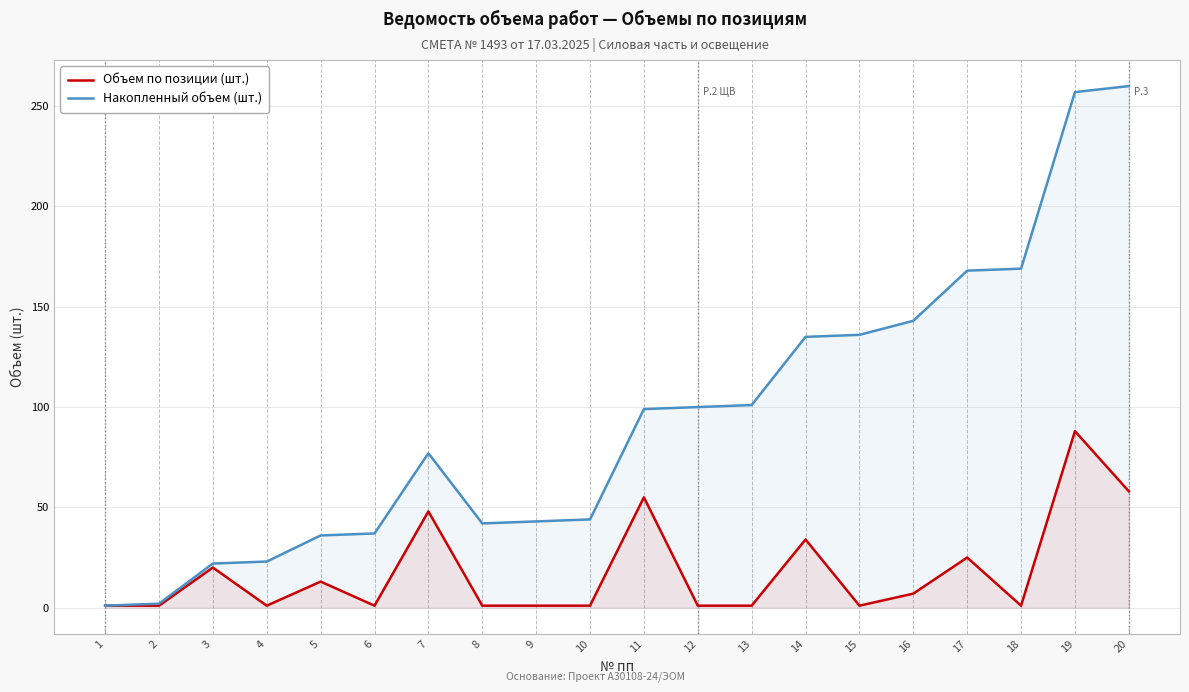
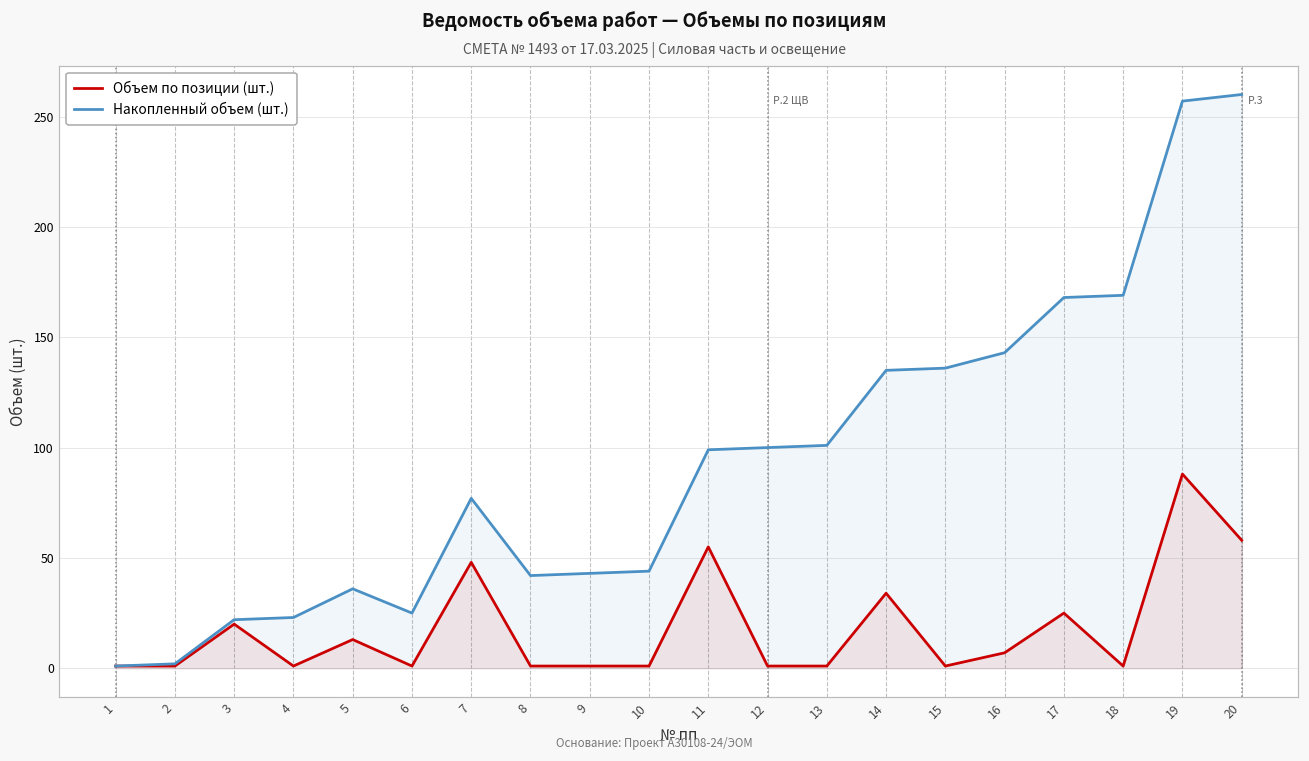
  {
    "Объем по позиции (шт.)": {
      "3": 20,
      "4": 1,
      "5": 13,
      "6": 1,
      "7": 48,
      "8": 1,
      "9": 1,
      "10": 1,
      "11": 55,
      "12": 1,
      "13": 1,
      "14": 34,
      "15": 1,
      "16": 7,
      "17": 25,
      "18": 1,
      "19": 88,
      "20": 58
    },
    "Накопленный объем (шт.)": {
      "3": 22,
      "4": 23,
      "5": 36,
-     "6": 37,
+     "6": 25,
      "7": 77,
      "8": 42,
      "9": 43,
      "10": 44,
      "11": 99,
      "12": 100,
      "13": 101,
      "14": 135,
      "15": 136,
      "16": 143,
      "17": 168,
      "18": 169,
      "19": 257
    }
  }
